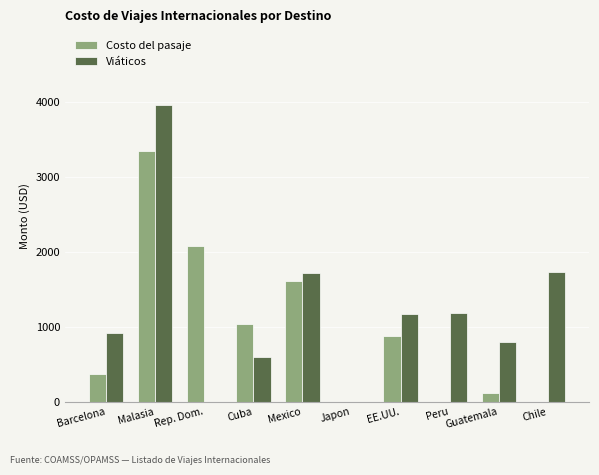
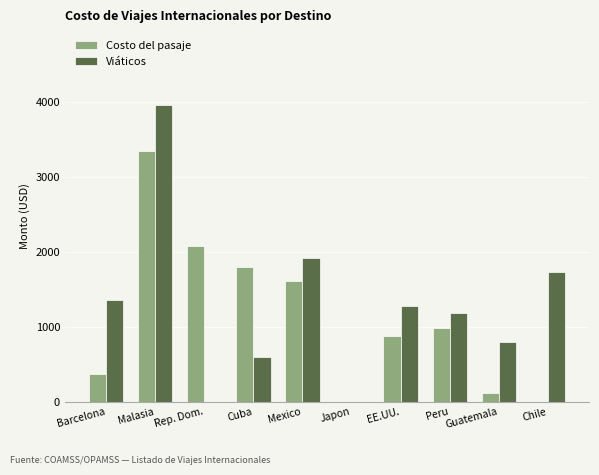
  {
    "Costo del pasaje": {
      "Barcelona": 400,
      "Malasia": 3300,
      "Rep. Dom.": 2100,
-     "Cuba": 1000,
+     "Cuba": 1800,
      "Mexico": 1600,
      "Japon": 0,
      "EE.UU.": 900,
-     "Peru": 0,
+     "Peru": 1000,
      "Guatemala": 100,
      "Chile": 0
    },
    "Viáticos": {
-     "Barcelona": 900,
+     "Barcelona": 1400,
      "Malasia": 4000,
      "Rep. Dom.": 0,
      "Cuba": 600,
-     "Mexico": 1700,
+     "Mexico": 1900,
      "Japon": 0,
-     "EE.UU.": 1200,
+     "EE.UU.": 1300,
      "Peru": 1200,
      "Guatemala": 800,
      "Chile": 1700
    }
  }
